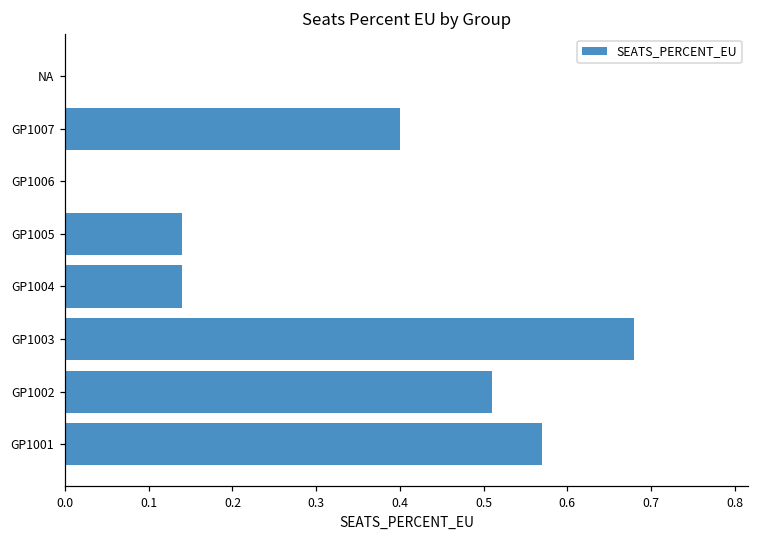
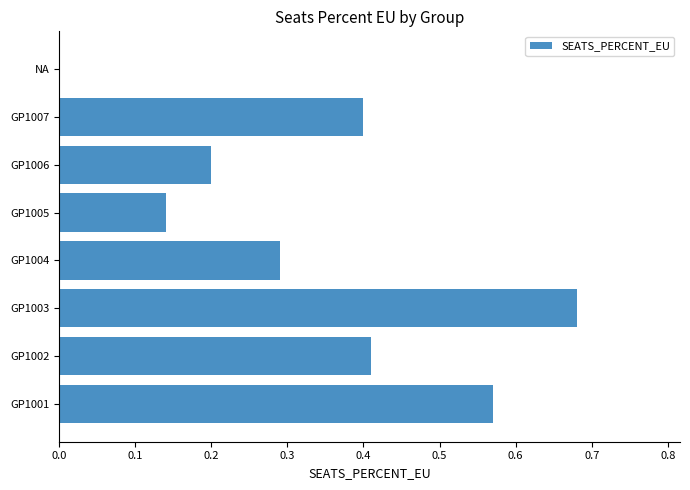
  {
    "NA": 0.00,
    "GP1007": 0.40,
-   "GP1006": 0.0,
+   "GP1006": 0.2,
    "GP1005": 0.14,
-   "GP1004": 0.14,
+   "GP1004": 0.29,
    "GP1003": 0.68,
-   "GP1002": 0.51,
+   "GP1002": 0.41,
    "GP1001": 0.57
  }
